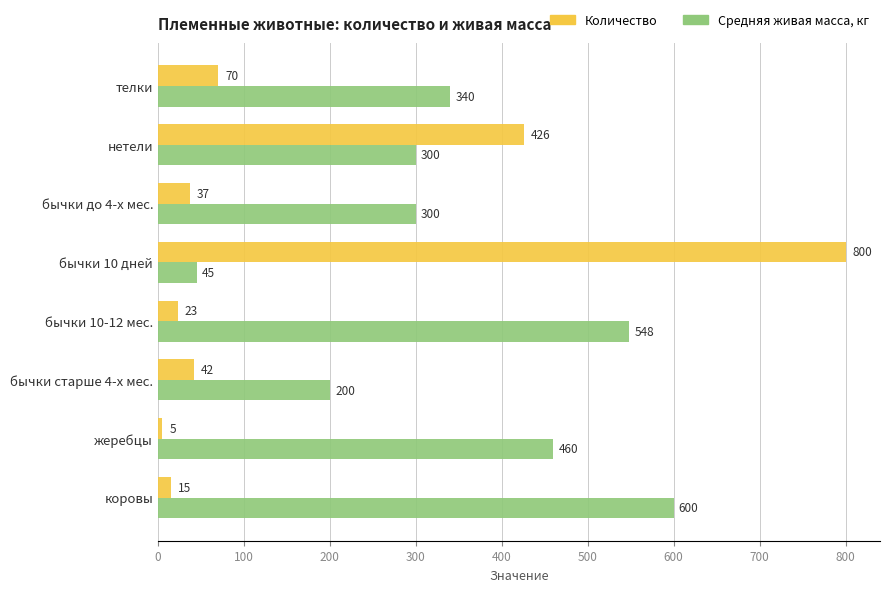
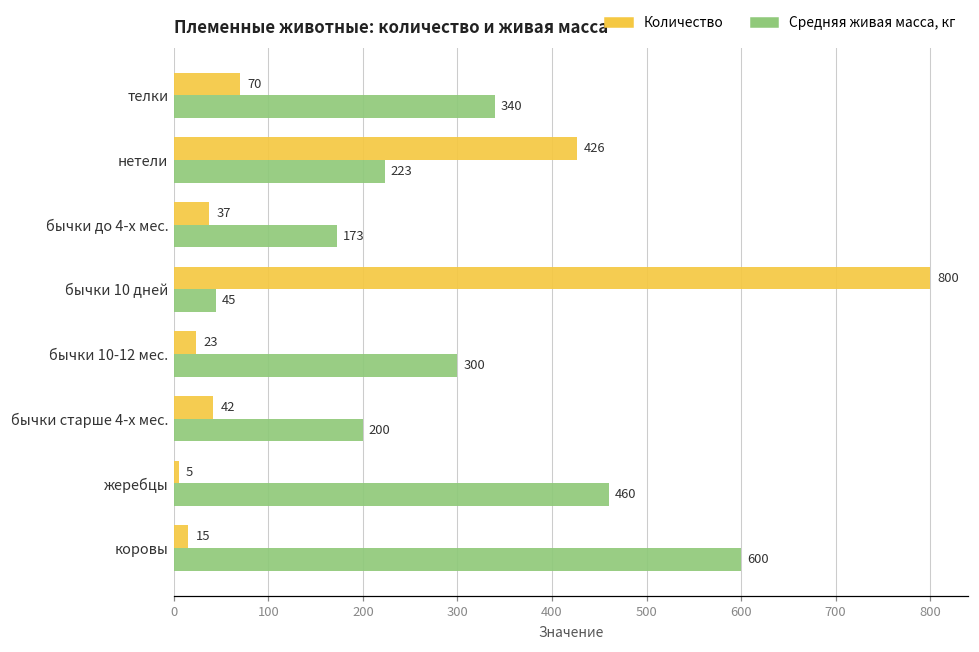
  {
    "Количество": {
      "телки": 70,
      "нетели": 426,
      "бычки до 4-х мес.": 37,
      "бычки 10 дней": 800,
      "бычки 10-12 мес.": 23,
      "бычки старше 4-х мес.": 42,
      "жеребцы": 5,
      "коровы": 15
    },
    "Средняя живая масса, кг": {
      "телки": 340,
-     "нетели": 300,
-     "бычки до 4-х мес.": 300,
+     "нетели": 223,
+     "бычки до 4-х мес.": 173,
      "бычки 10 дней": 45,
-     "бычки 10-12 мес.": 548,
+     "бычки 10-12 мес.": 300,
      "бычки старше 4-х мес.": 200,
      "жеребцы": 460,
      "коровы": 600
    }
  }
